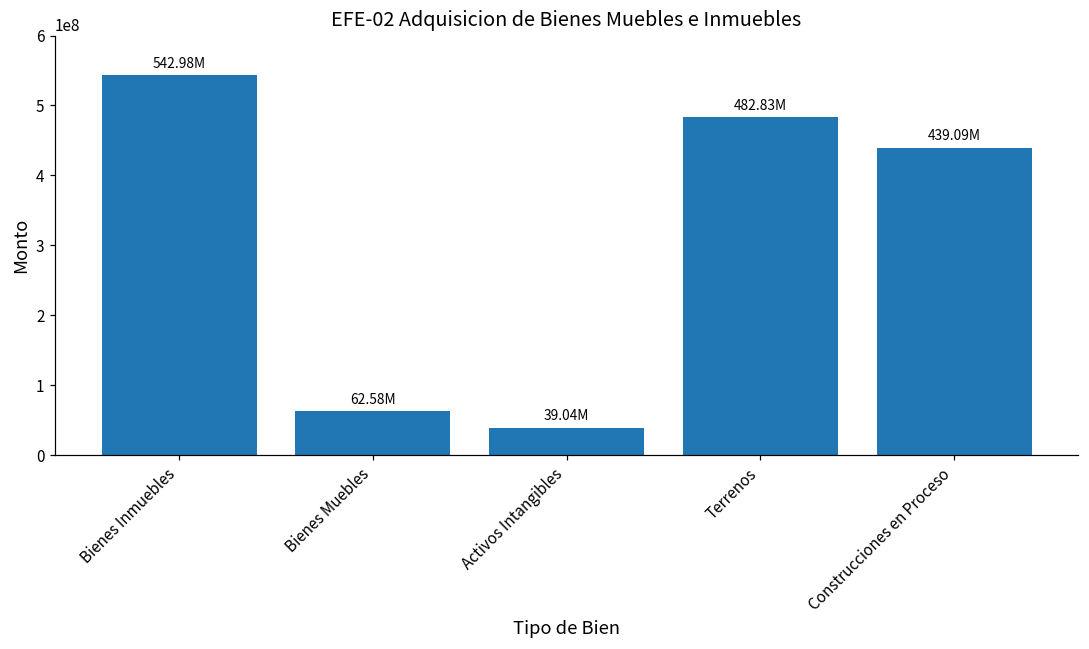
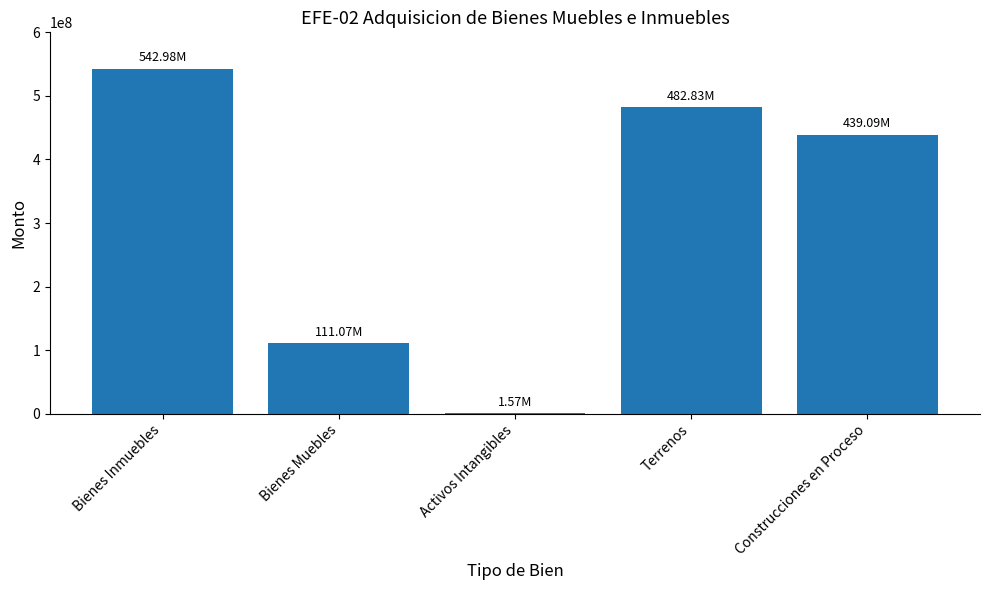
  {
    "Bienes Inmuebles": "542.98M",
-   "Bienes Muebles": "62.58M",
-   "Activos Intangibles": "39.04M",
+   "Bienes Muebles": "111.07M",
+   "Activos Intangibles": "1.57M",
    "Terrenos": "482.83M",
    "Construcciones en Proceso": "439.09M"
  }
